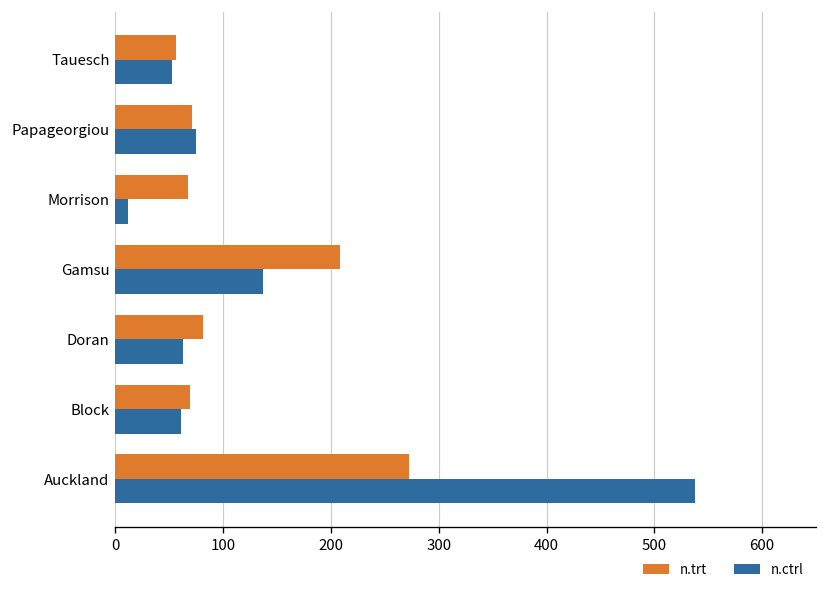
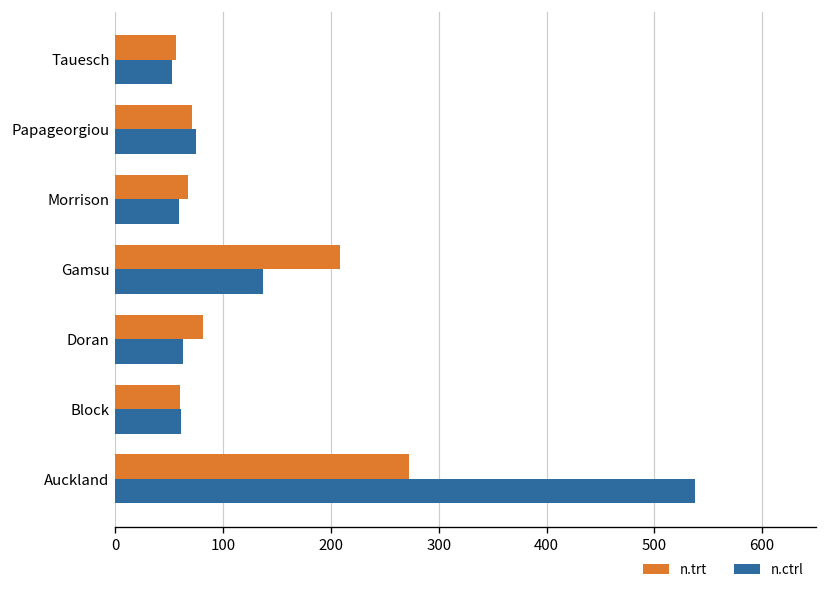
  {
    "n.trt": {
      "Tauesch": 60,
      "Papageorgiou": 70,
      "Morrison": 70,
      "Gamsu": 210,
      "Doran": 80,
-     "Block": 70,
+     "Block": 60,
      "Auckland": 270
    },
    "n.ctrl": {
      "Tauesch": 50,
      "Papageorgiou": 80,
-     "Morrison": 10,
+     "Morrison": 60,
      "Gamsu": 140,
      "Doran": 60,
      "Block": 60,
      "Auckland": 540
    }
  }
